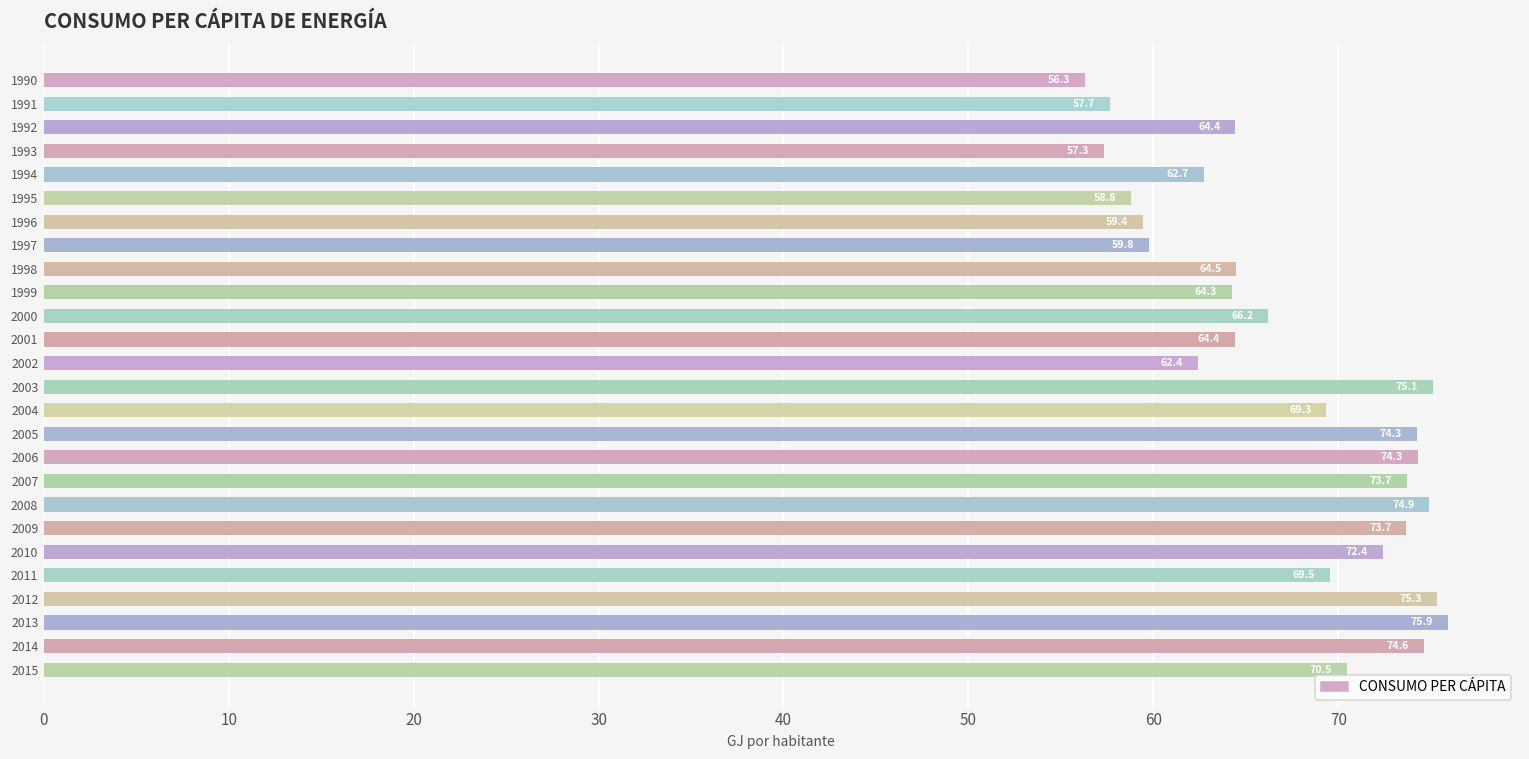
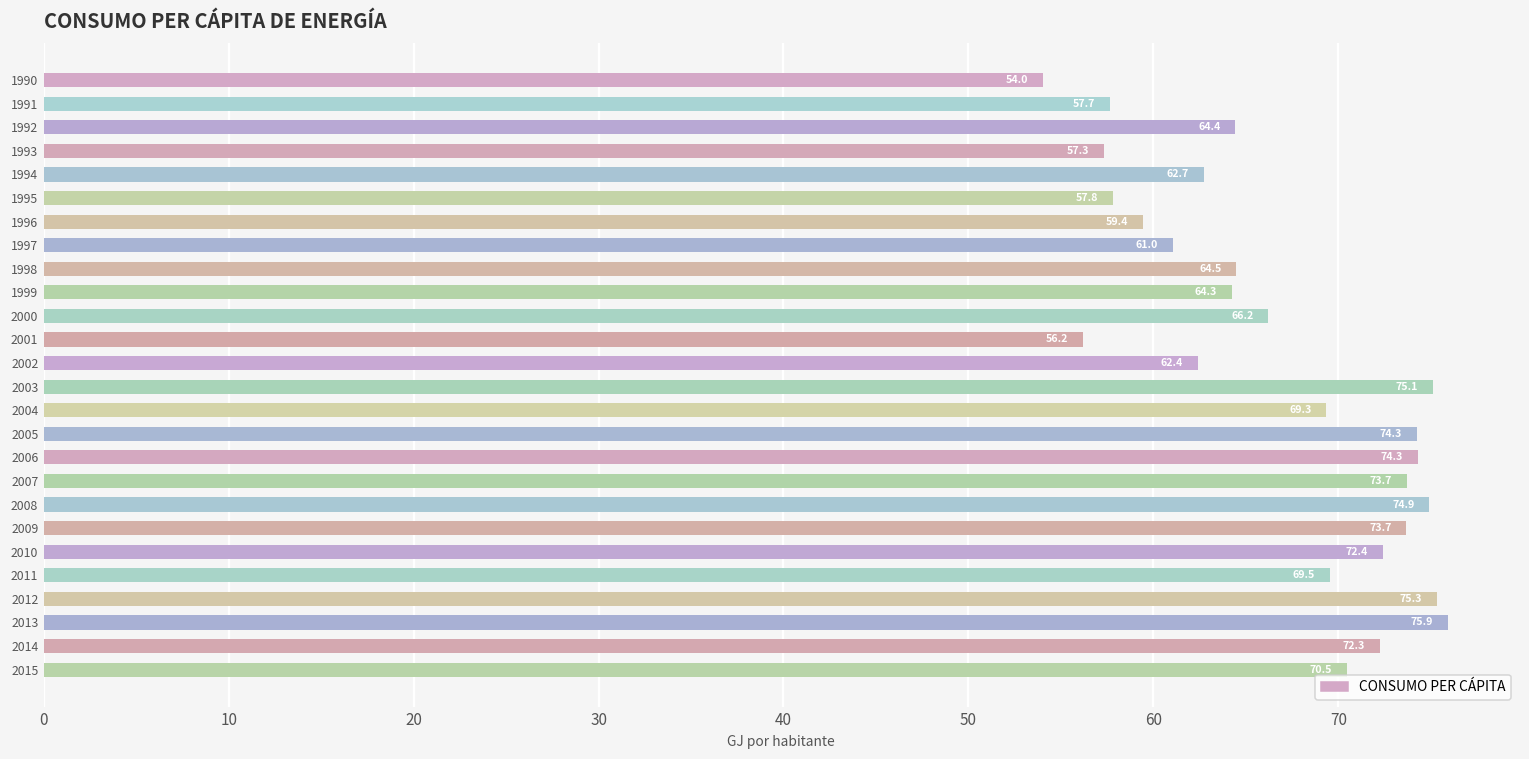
  {
-   "1990": 56.3,
+   "1990": 54.0,
    "1991": 57.7,
    "1992": 64.4,
    "1993": 57.3,
    "1994": 62.7,
-   "1995": 58.8,
+   "1995": 57.8,
    "1996": 59.4,
-   "1997": 59.8,
+   "1997": 61.0,
    "1998": 64.5,
    "1999": 64.3,
    "2000": 66.2,
-   "2001": 64.4,
+   "2001": 56.2,
    "2002": 62.4,
    "2003": 75.1,
    "2004": 69.3,
    "2005": 74.3,
    "2006": 74.3,
    "2007": 73.7,
    "2008": 74.9,
    "2009": 73.7,
    "2010": 72.4,
    "2011": 69.5,
    "2012": 75.3,
    "2013": 75.9,
-   "2014": 74.6
+   "2014": 72.3
  }
